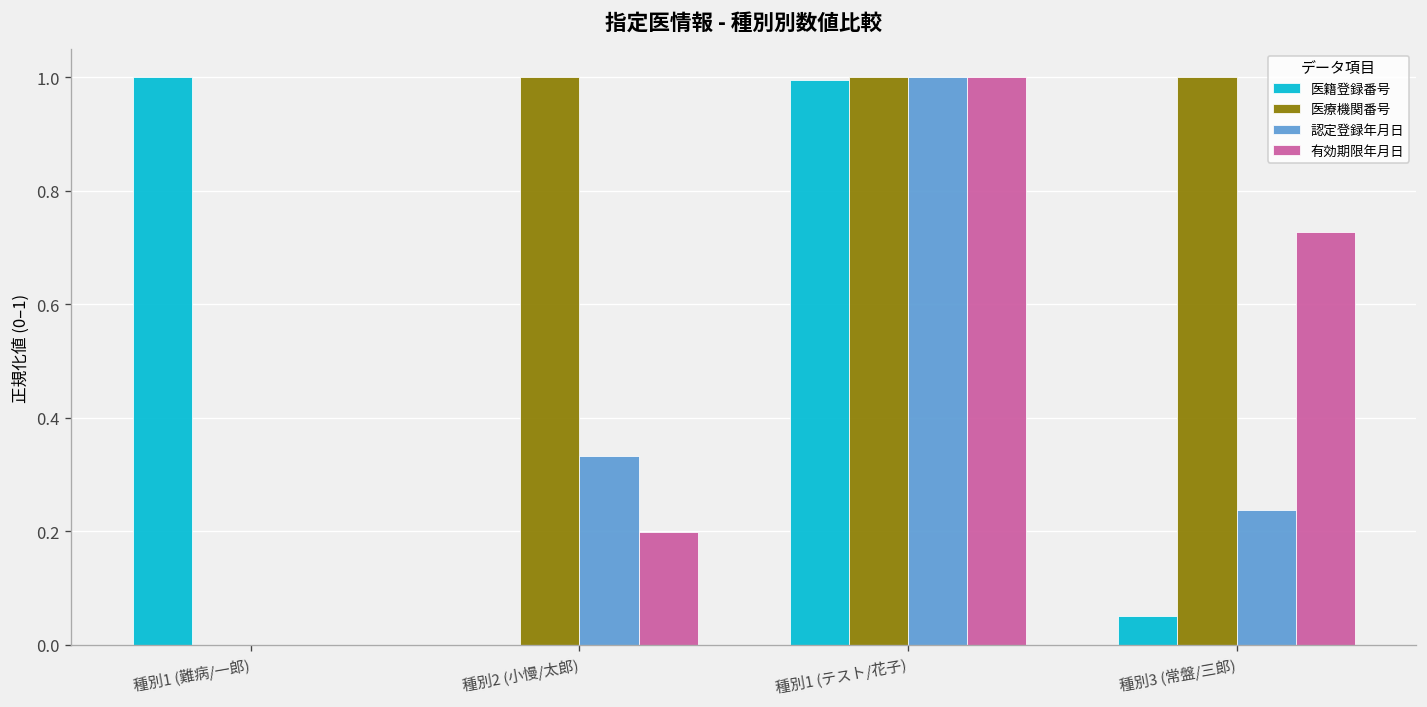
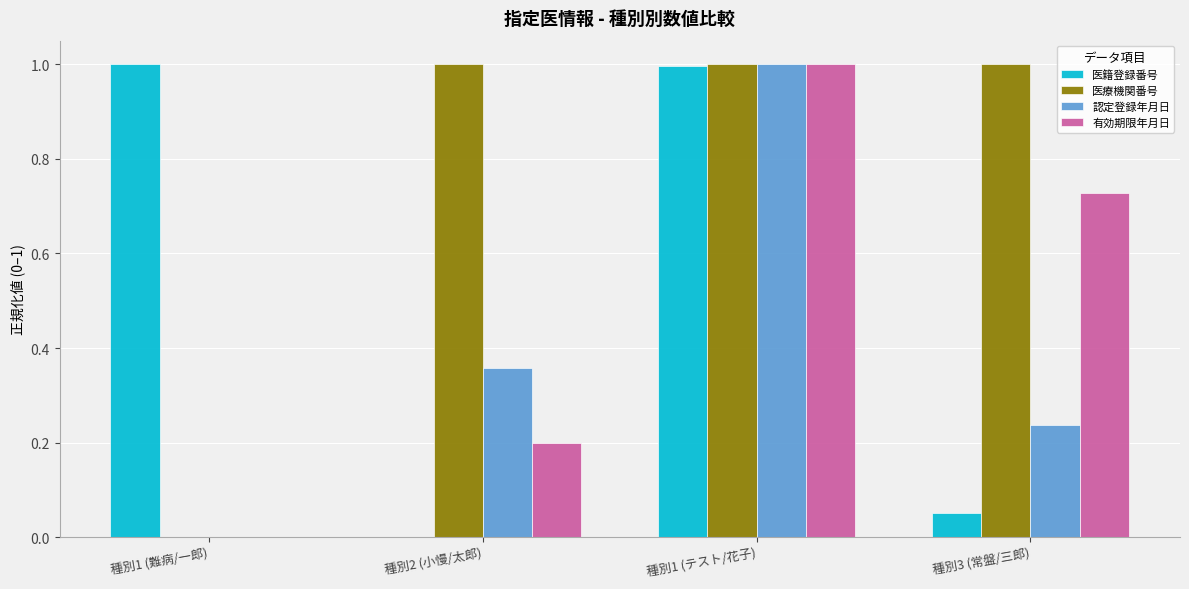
  {
    "医籍登録番号": {
      "種別1 (難病/一郎)": 1.00,
      "種別2 (小慢/太郎)": 0.00,
      "種別1 (テスト/花子)": 1.00,
      "種別3 (常盤/三郎)": 0.05
    },
    "医療機関番号": {
      "種別1 (難病/一郎)": 0.00,
      "種別2 (小慢/太郎)": 1.00,
      "種別1 (テスト/花子)": 1.00,
      "種別3 (常盤/三郎)": 1.00
    },
    "認定登録年月日": {
      "種別1 (難病/一郎)": 0.00,
-     "種別2 (小慢/太郎)": 0.33,
+     "種別2 (小慢/太郎)": 0.36,
      "種別1 (テスト/花子)": 1.00,
      "種別3 (常盤/三郎)": 0.24
    },
    "有効期限年月日": {
      "種別1 (難病/一郎)": 0.00,
      "種別2 (小慢/太郎)": 0.20,
      "種別1 (テスト/花子)": 1.00,
      "種別3 (常盤/三郎)": 0.73
    }
  }
